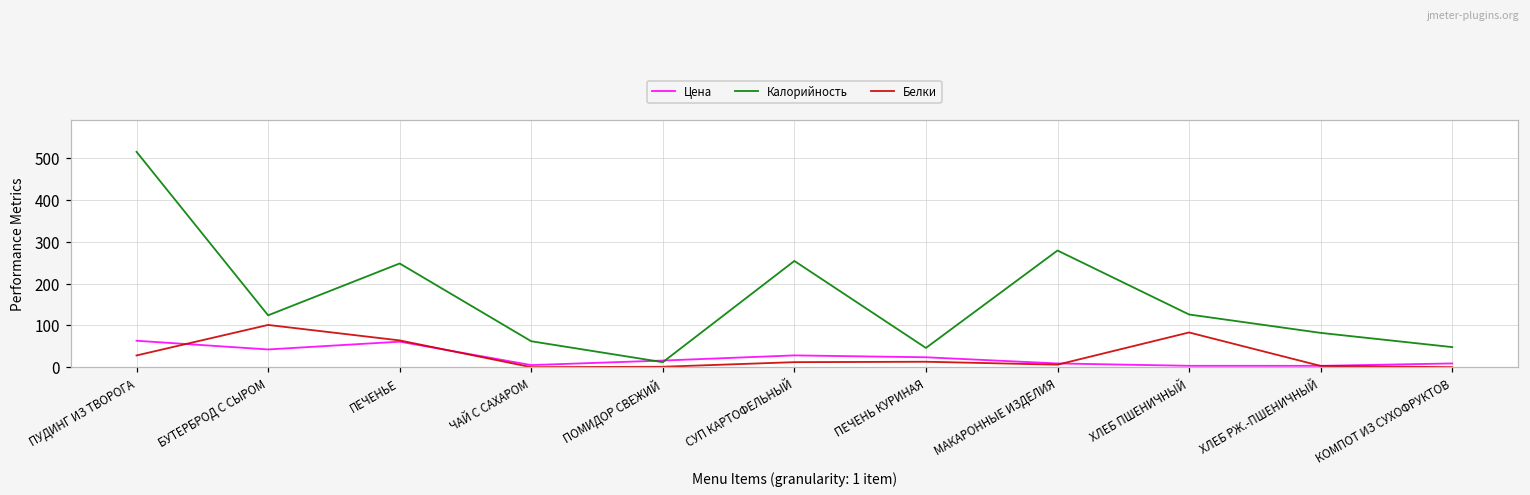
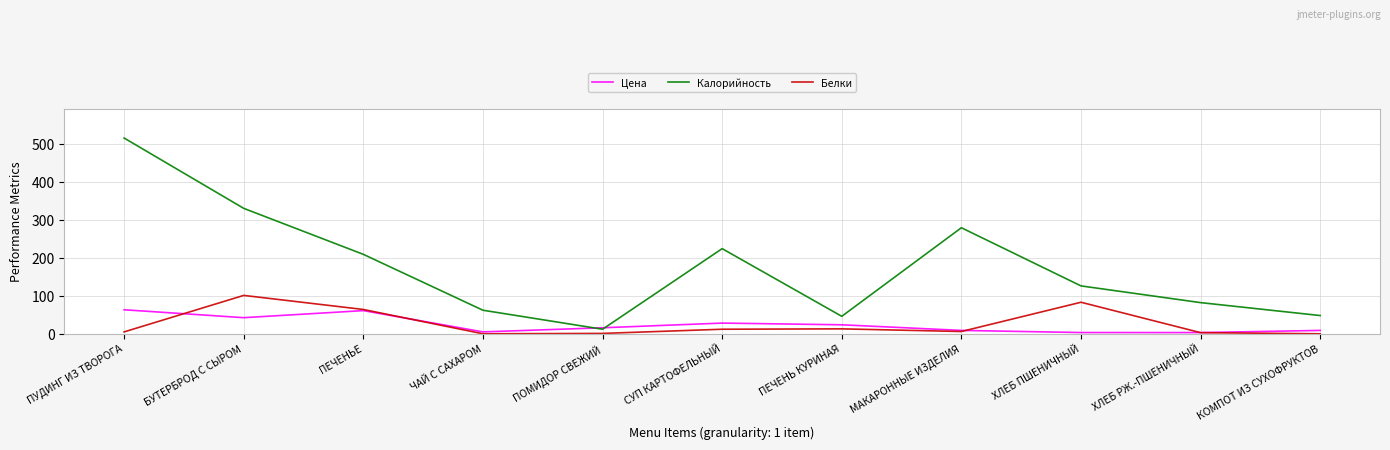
  {
    "Цена": {
      "ПУДИНГ ИЗ ТВОРОГА": 60,
      "БУТЕРБРОД С СЫРОМ": 40,
      "СУП КАРТОФЕЛЬНЫЙ": 30,
      "ПЕЧЕНЬ КУРИНАЯ": 20,
      "ХЛЕБ ПШЕНИЧНЫЙ": 0,
      "КОМПОТ ИЗ СУХОФРУКТОВ": 10
    },
    "Калорийность": {
      "ПУДИНГ ИЗ ТВОРОГА": 520,
-     "БУТЕРБРОД С СЫРОМ": 120,
-     "ПЕЧЕНЬЕ": 250,
+     "БУТЕРБРОД С СЫРОМ": 330,
+     "ПЕЧЕНЬЕ": 210,
      "ЧАЙ С САХАРОМ": 60,
-     "СУП КАРТОФЕЛЬНЫЙ": 250,
+     "СУП КАРТОФЕЛЬНЫЙ": 220,
      "ПЕЧЕНЬ КУРИНАЯ": 50,
      "МАКАРОННЫЕ ИЗДЕЛИЯ": 280,
      "ХЛЕБ ПШЕНИЧНЫЙ": 130,
      "ХЛЕБ РЖ.-ПШЕНИЧНЫЙ": 80,
      "КОМПОТ ИЗ СУХОФРУКТОВ": 50
    },
    "Белки": {
-     "ПУДИНГ ИЗ ТВОРОГА": 30,
+     "ПУДИНГ ИЗ ТВОРОГА": 10,
      "БУТЕРБРОД С СЫРОМ": 100,
      "ПОМИДОР СВЕЖИЙ": 0,
      "СУП КАРТОФЕЛЬНЫЙ": 10,
      "ПЕЧЕНЬ КУРИНАЯ": 10,
      "ХЛЕБ ПШЕНИЧНЫЙ": 80,
      "КОМПОТ ИЗ СУХОФРУКТОВ": 0
    }
  }
